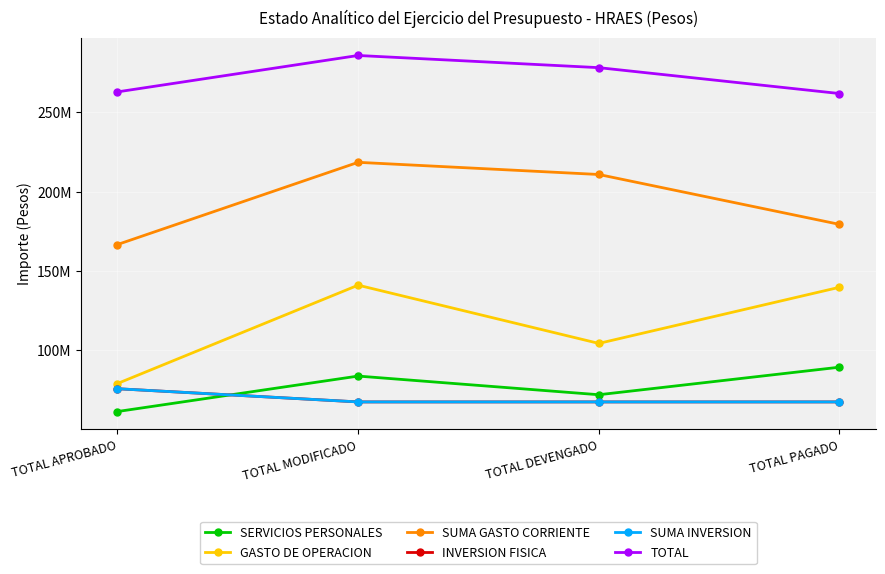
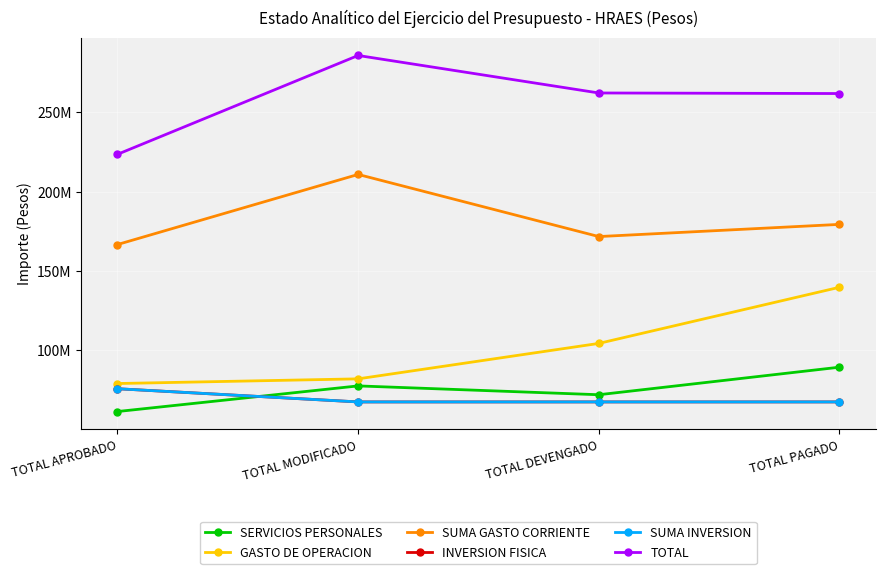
  {
    "SERVICIOS PERSONALES": {
      "TOTAL APROBADO": 61000000,
-     "TOTAL MODIFICADO": 84000000,
+     "TOTAL MODIFICADO": 77000000,
      "TOTAL DEVENGADO": 72000000,
      "TOTAL PAGADO": 89000000
    },
    "GASTO DE OPERACION": {
      "TOTAL APROBADO": 79000000,
-     "TOTAL MODIFICADO": 141000000,
+     "TOTAL MODIFICADO": 82000000,
      "TOTAL DEVENGADO": 104000000,
      "TOTAL PAGADO": 140000000
    },
    "SUMA GASTO CORRIENTE": {
      "TOTAL APROBADO": 167000000,
-     "TOTAL MODIFICADO": 218000000,
-     "TOTAL DEVENGADO": 211000000,
+     "TOTAL MODIFICADO": 211000000,
+     "TOTAL DEVENGADO": 172000000,
      "TOTAL PAGADO": 179000000
    },
    "SUMA INVERSION": {
      "TOTAL APROBADO": 76000000,
      "TOTAL MODIFICADO": 67000000,
      "TOTAL DEVENGADO": 67000000,
      "TOTAL PAGADO": 67000000
    },
    "TOTAL": {
-     "TOTAL APROBADO": 263000000,
+     "TOTAL APROBADO": 224000000,
      "TOTAL MODIFICADO": 286000000,
-     "TOTAL DEVENGADO": 278000000,
+     "TOTAL DEVENGADO": 262000000,
      "TOTAL PAGADO": 262000000
    }
  }
